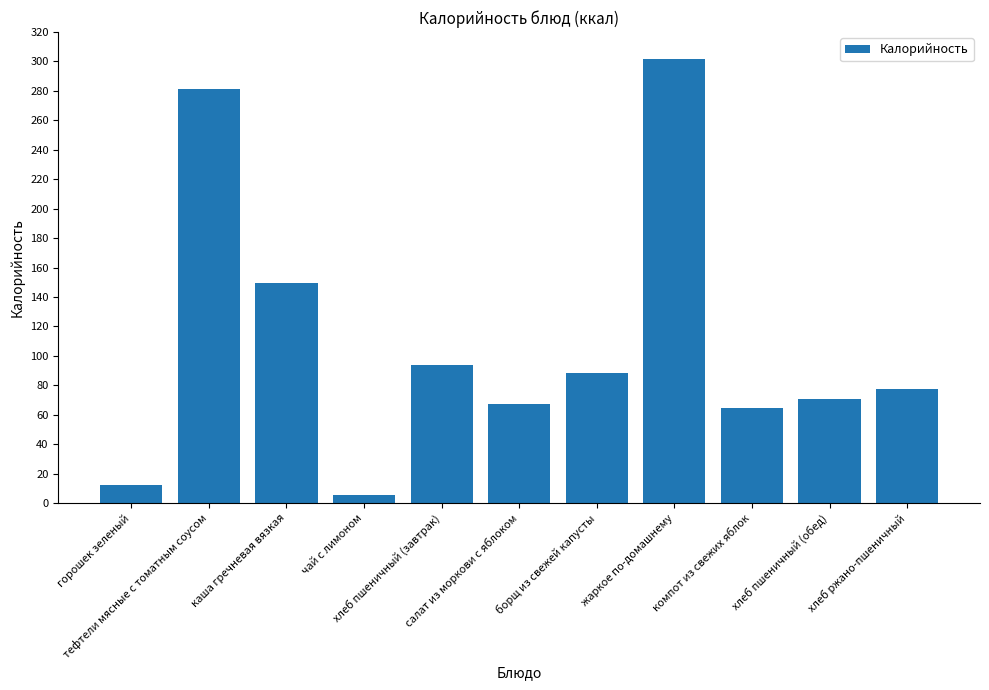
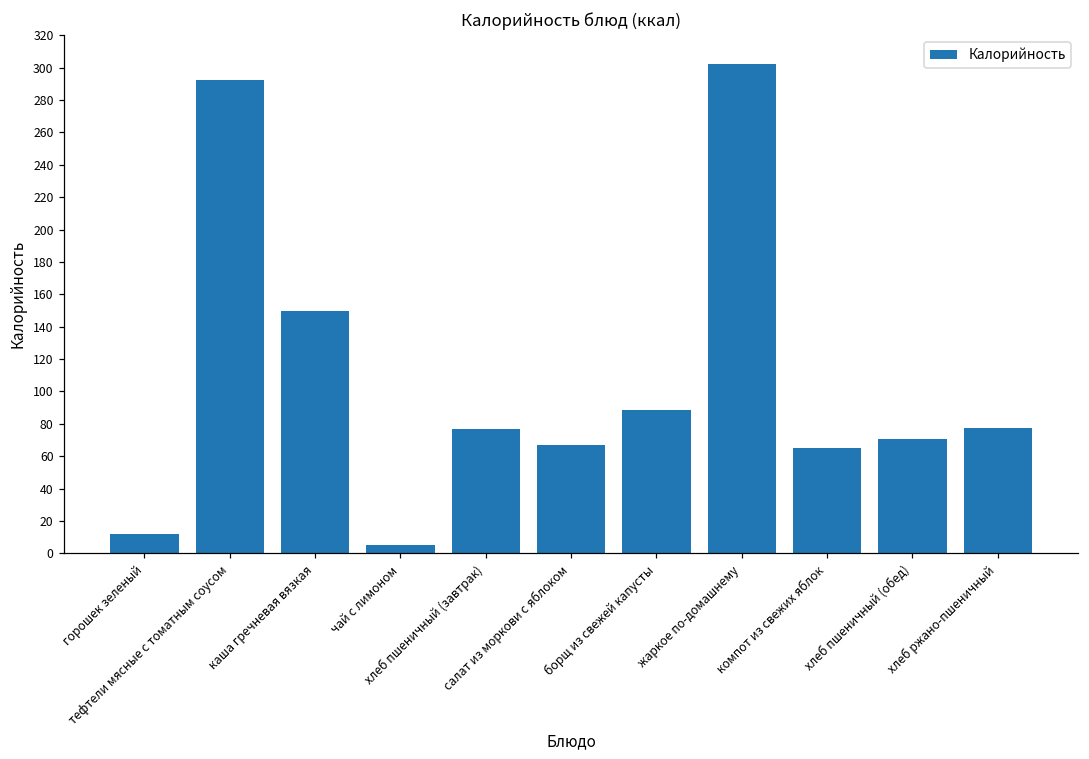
  {
    "горошек зеленый": 12,
-   "тефтели мясные с томатным соусом": 281,
+   "тефтели мясные с томатным соусом": 293,
    "каша гречневая вязкая": 150,
    "чай с лимоном": 5,
-   "хлеб пшеничный (завтрак)": 94,
+   "хлеб пшеничный (завтрак)": 77,
    "салат из моркови с яблоком": 67,
    "борщ из свежей капусты": 88,
    "жаркое по-домашнему": 302,
    "компот из свежих яблок": 65,
    "хлеб пшеничный (обед)": 71,
    "хлеб ржано-пшеничный": 78
  }
